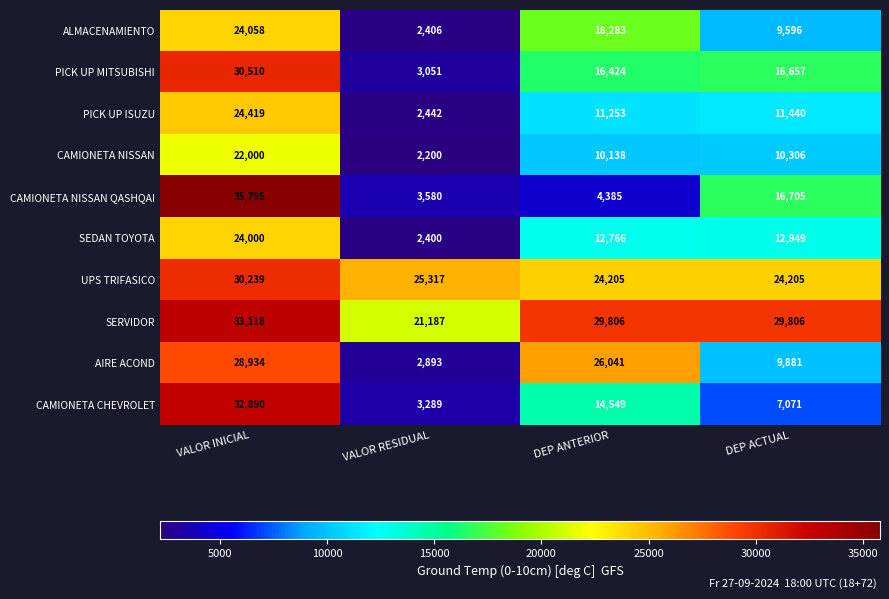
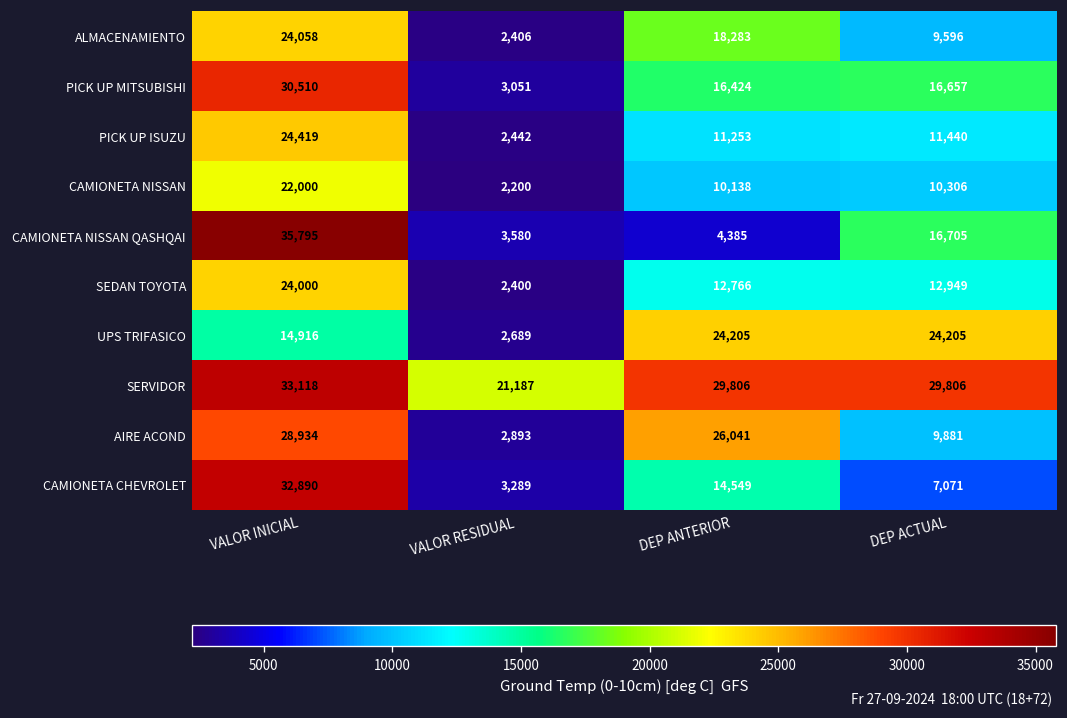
  {
    "ALMACENAMIENTO": {
      "VALOR INICIAL": "24,058",
      "VALOR RESIDUAL": "2,406",
      "DEP ANTERIOR": "18,283",
      "DEP ACTUAL": "9,596"
    },
    "PICK UP MITSUBISHI": {
      "VALOR INICIAL": "30,510",
      "VALOR RESIDUAL": "3,051",
      "DEP ANTERIOR": "16,424",
      "DEP ACTUAL": "16,657"
    },
    "PICK UP ISUZU": {
      "VALOR INICIAL": "24,419",
      "VALOR RESIDUAL": "2,442",
      "DEP ANTERIOR": "11,253",
      "DEP ACTUAL": "11,440"
    },
    "CAMIONETA NISSAN": {
      "VALOR INICIAL": "22,000",
      "VALOR RESIDUAL": "2,200",
      "DEP ANTERIOR": "10,138",
      "DEP ACTUAL": "10,306"
    },
    "CAMIONETA NISSAN QASHQAI": {
      "VALOR INICIAL": "35,795",
      "VALOR RESIDUAL": "3,580",
      "DEP ANTERIOR": "4,385",
      "DEP ACTUAL": "16,705"
    },
    "SEDAN TOYOTA": {
      "VALOR INICIAL": "24,000",
      "VALOR RESIDUAL": "2,400",
      "DEP ANTERIOR": "12,766",
      "DEP ACTUAL": "12,949"
    },
    "UPS TRIFASICO": {
-     "VALOR INICIAL": "30,239",
-     "VALOR RESIDUAL": "25,317",
+     "VALOR INICIAL": "14,916",
+     "VALOR RESIDUAL": "2,689",
      "DEP ANTERIOR": "24,205",
      "DEP ACTUAL": "24,205"
    },
    "SERVIDOR": {
      "VALOR INICIAL": "33,118",
      "VALOR RESIDUAL": "21,187",
      "DEP ANTERIOR": "29,806",
      "DEP ACTUAL": "29,806"
    },
    "AIRE ACOND": {
      "VALOR INICIAL": "28,934",
      "VALOR RESIDUAL": "2,893",
      "DEP ANTERIOR": "26,041",
      "DEP ACTUAL": "9,881"
    },
    "CAMIONETA CHEVROLET": {
      "VALOR INICIAL": "32,890",
      "VALOR RESIDUAL": "3,289",
      "DEP ANTERIOR": "14,549",
      "DEP ACTUAL": "7,071"
    }
  }
